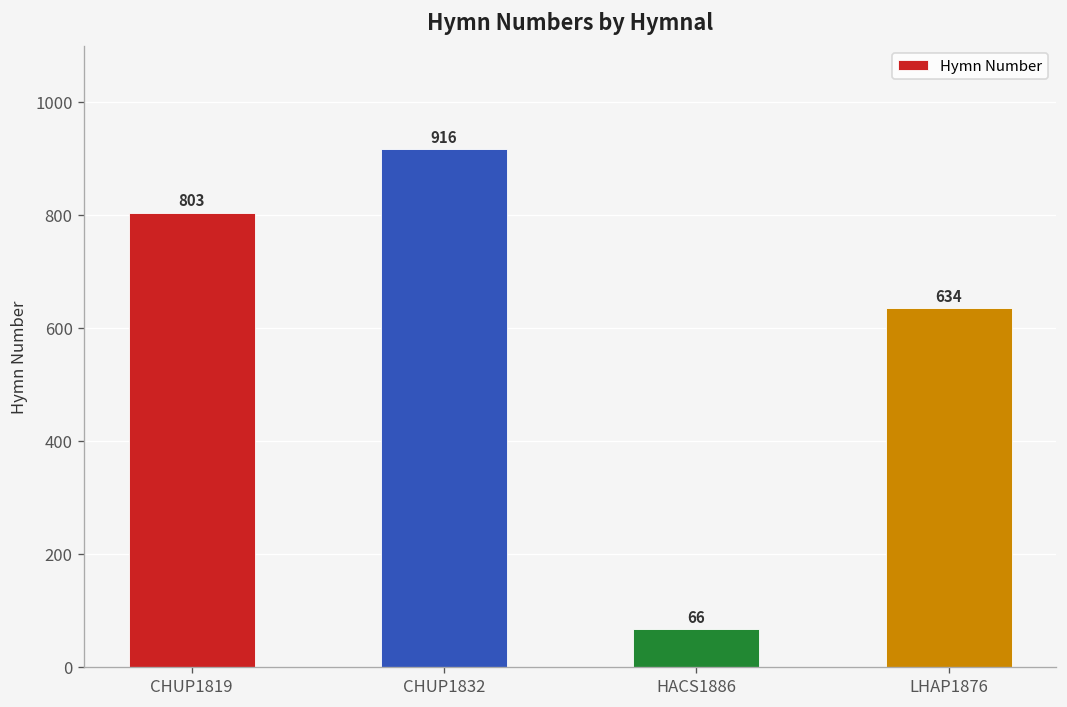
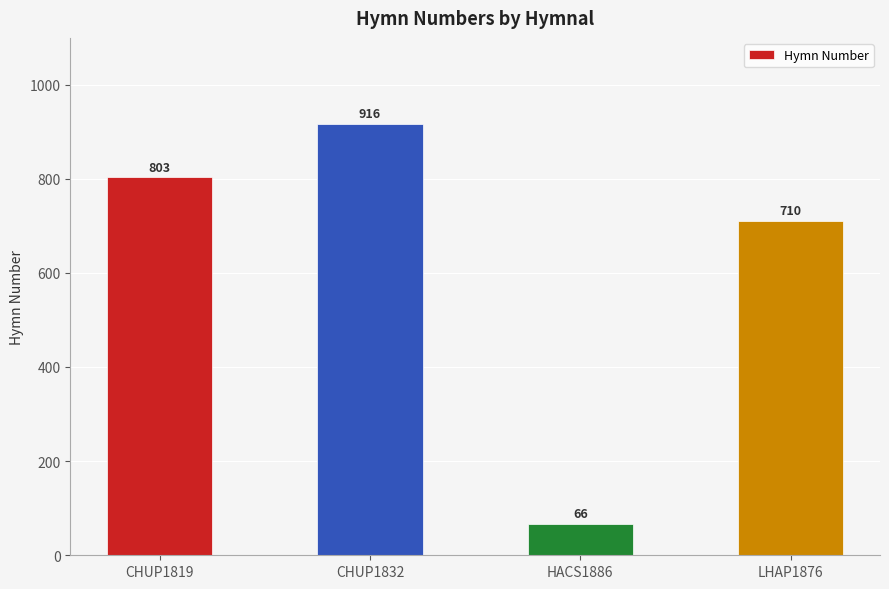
  {
    "CHUP1819": 803,
    "CHUP1832": 916,
    "HACS1886": 66,
-   "LHAP1876": 634
+   "LHAP1876": 710
  }
